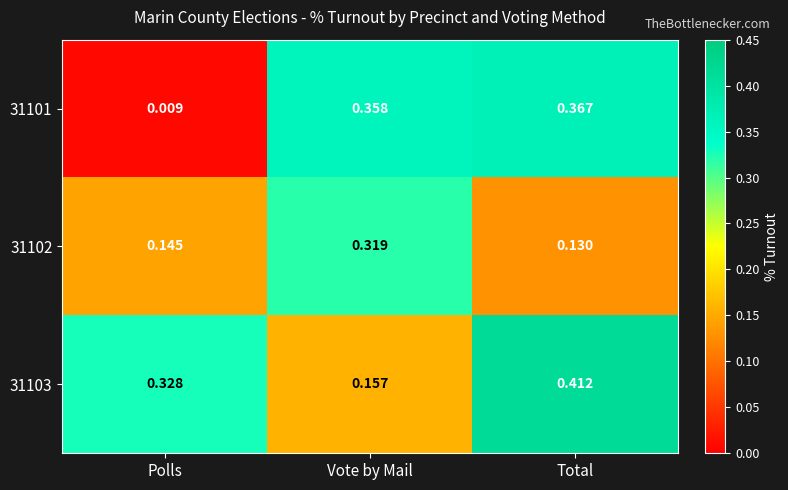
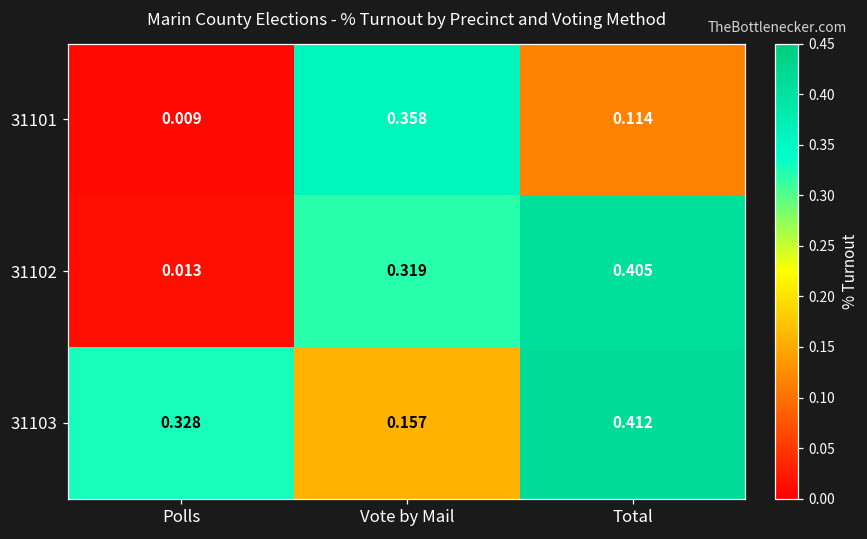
  {
    "31101": {
      "Polls": 0.009,
      "Vote by Mail": 0.358,
-     "Total": 0.367
+     "Total": 0.114
    },
    "31102": {
-     "Polls": 0.145,
+     "Polls": 0.013,
      "Vote by Mail": 0.319,
-     "Total": 0.130
+     "Total": 0.405
    },
    "31103": {
      "Polls": 0.328,
      "Vote by Mail": 0.157,
      "Total": 0.412
    }
  }
